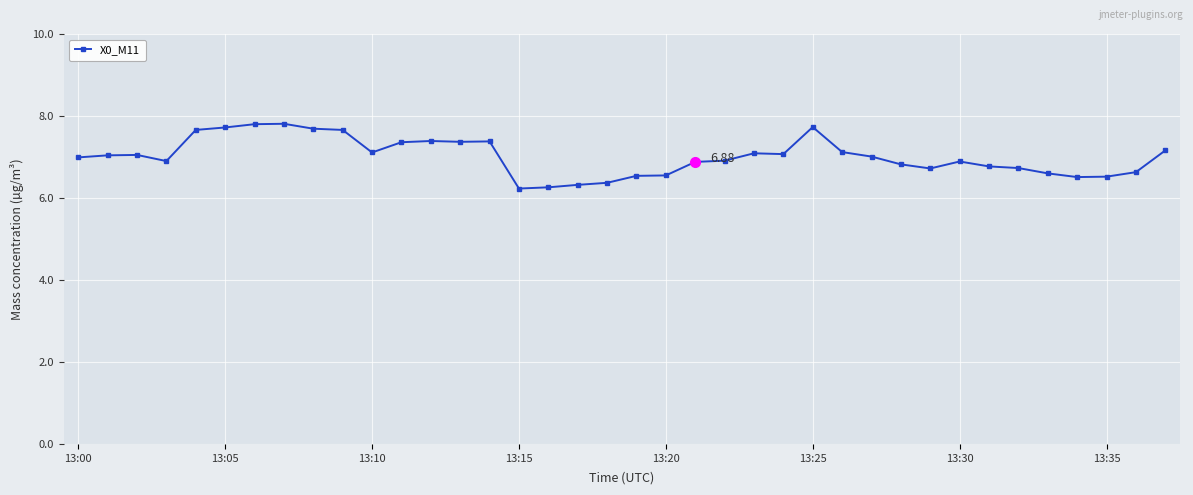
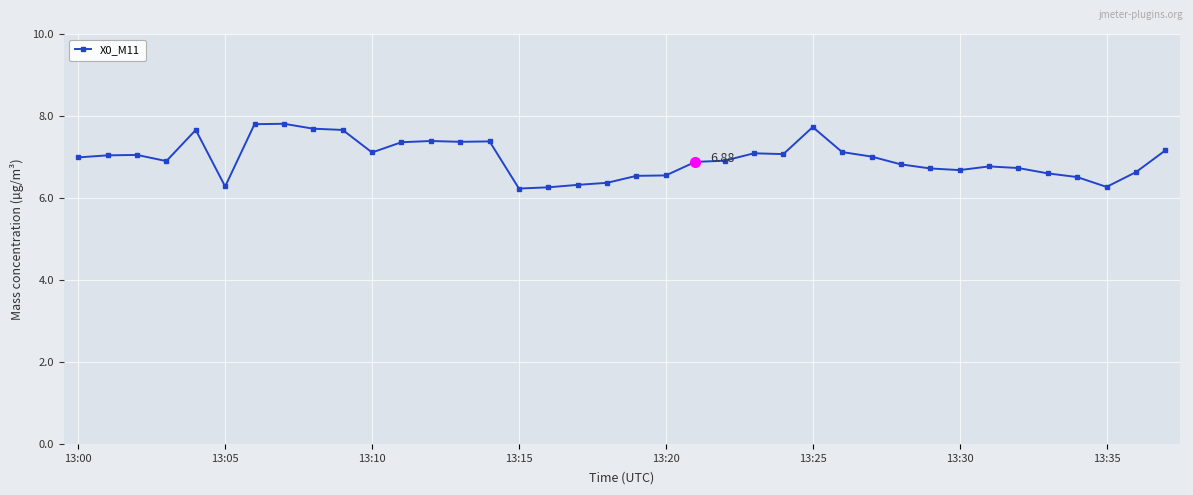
  {
    "X0_M11": {
      "13:00": 7.0,
-     "13:05": 7.7,
+     "13:05": 6.3,
      "13:10": 7.1,
      "13:15": 6.2,
      "13:20": 6.6,
      "13:25": 7.7,
-     "13:30": 6.9,
-     "13:35": 6.5
+     "13:30": 6.7,
+     "13:35": 6.3
    }
  }
